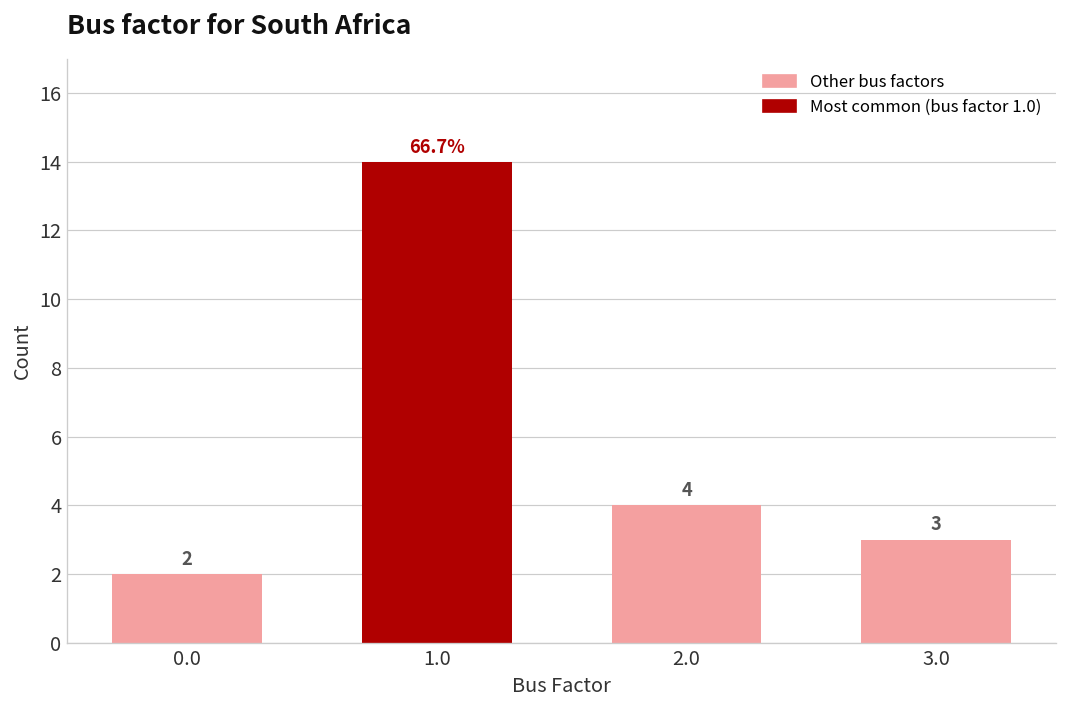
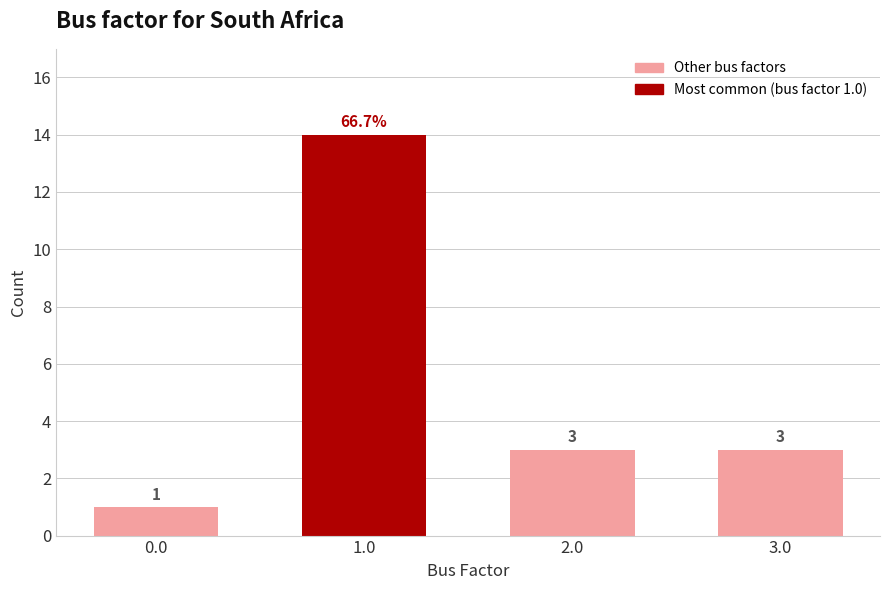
  {
-   "0.0": 2,
-   "2.0": 4,
+   "0.0": 1,
+   "2.0": 3,
    "3.0": 3
  }
